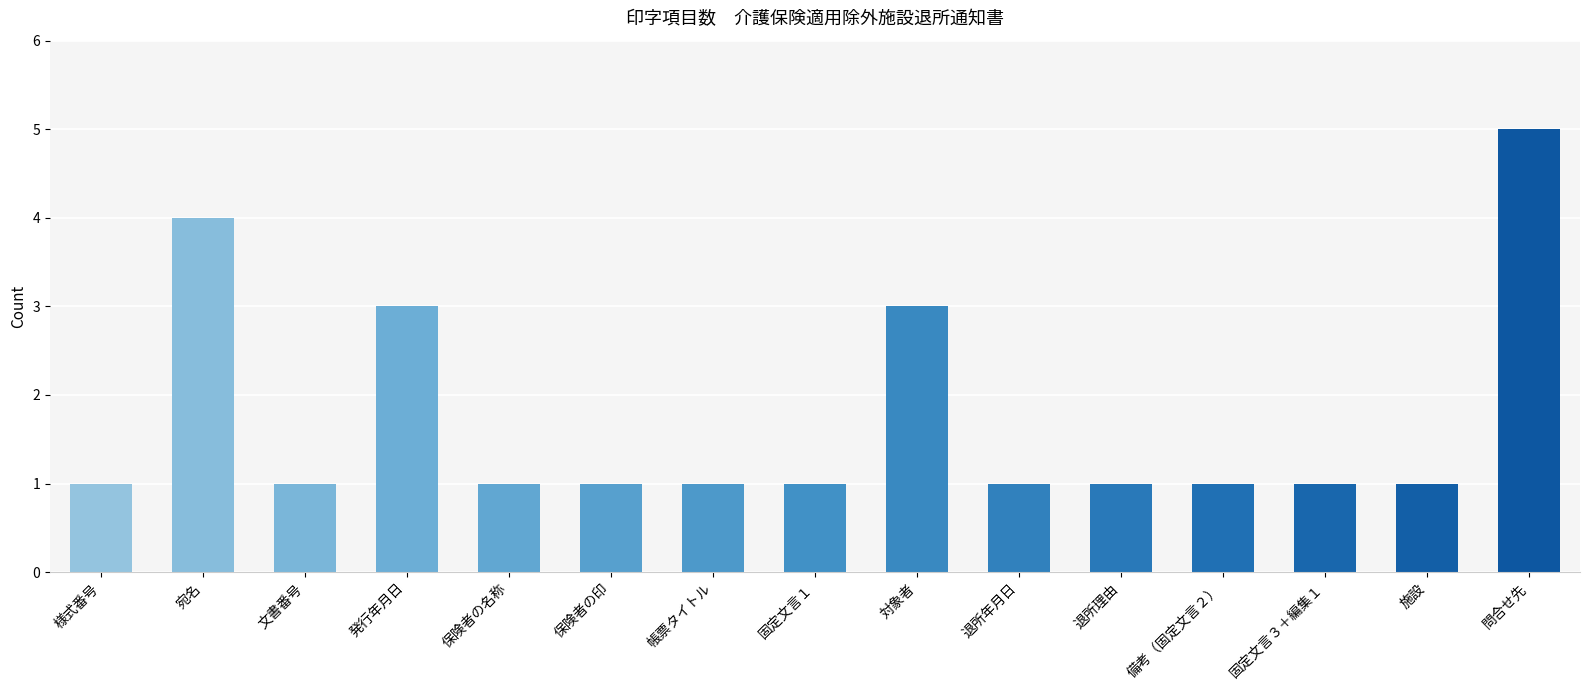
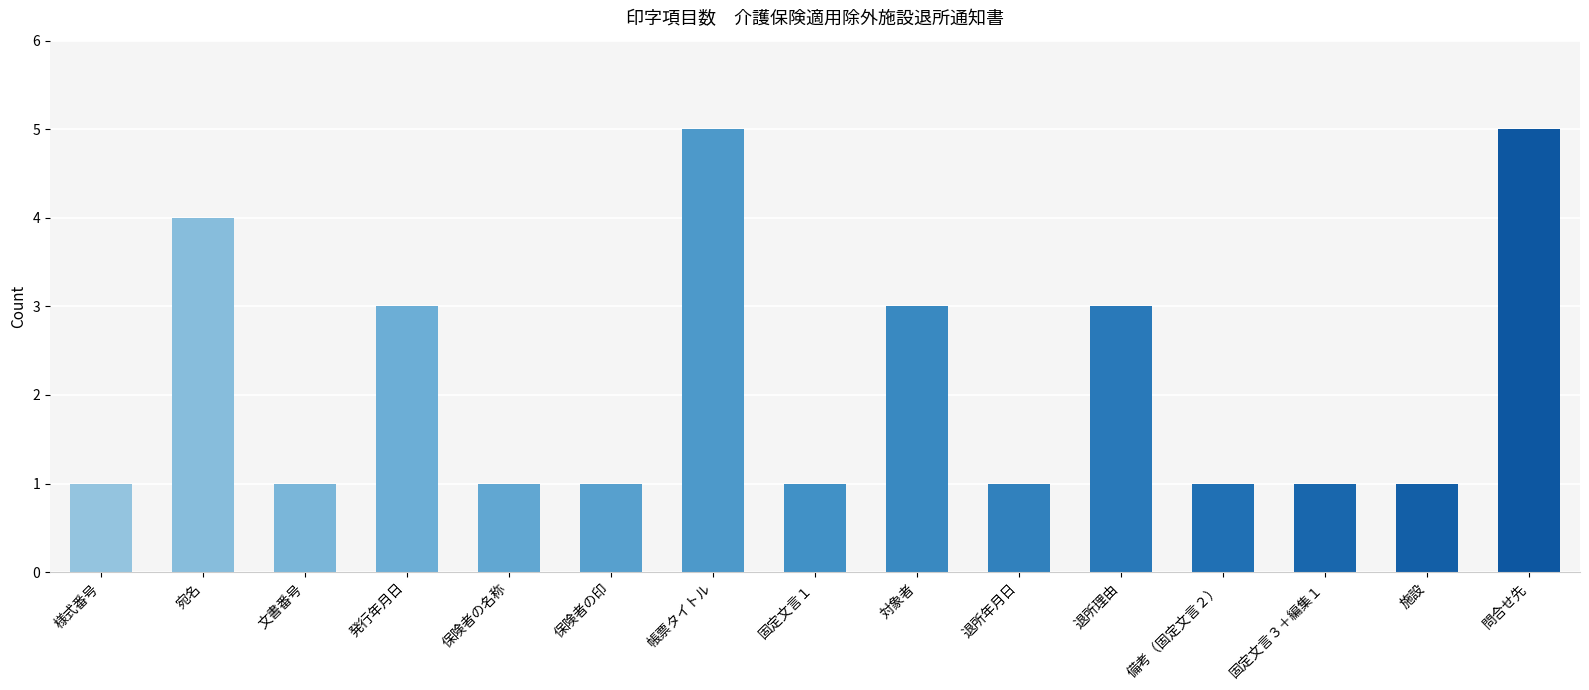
  {
    "様式番号": 1,
    "宛名": 4,
    "文書番号": 1,
    "発行年月日": 3,
    "保険者の名称": 1,
    "保険者の印": 1,
-   "帳票タイトル": 1,
+   "帳票タイトル": 5,
    "固定文言１": 1,
    "対象者": 3,
    "退所年月日": 1,
-   "退所理由": 1,
+   "退所理由": 3,
    "備考（固定文言２）": 1,
    "固定文言３＋編集１": 1,
    "施設": 1,
    "問合せ先": 5
  }
